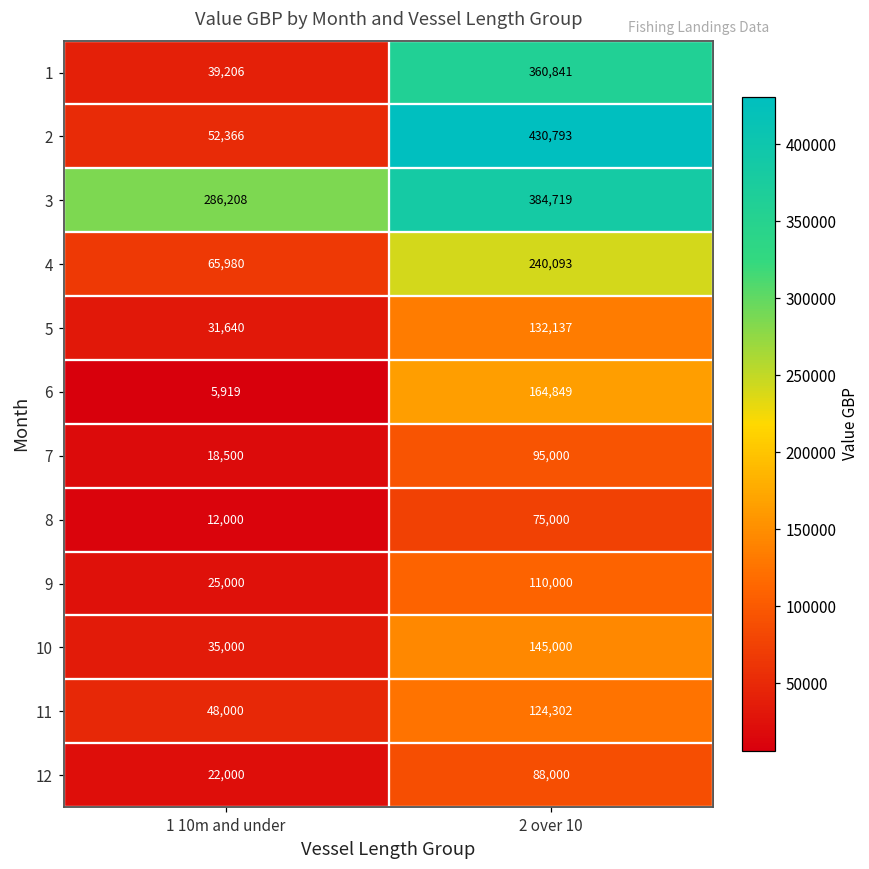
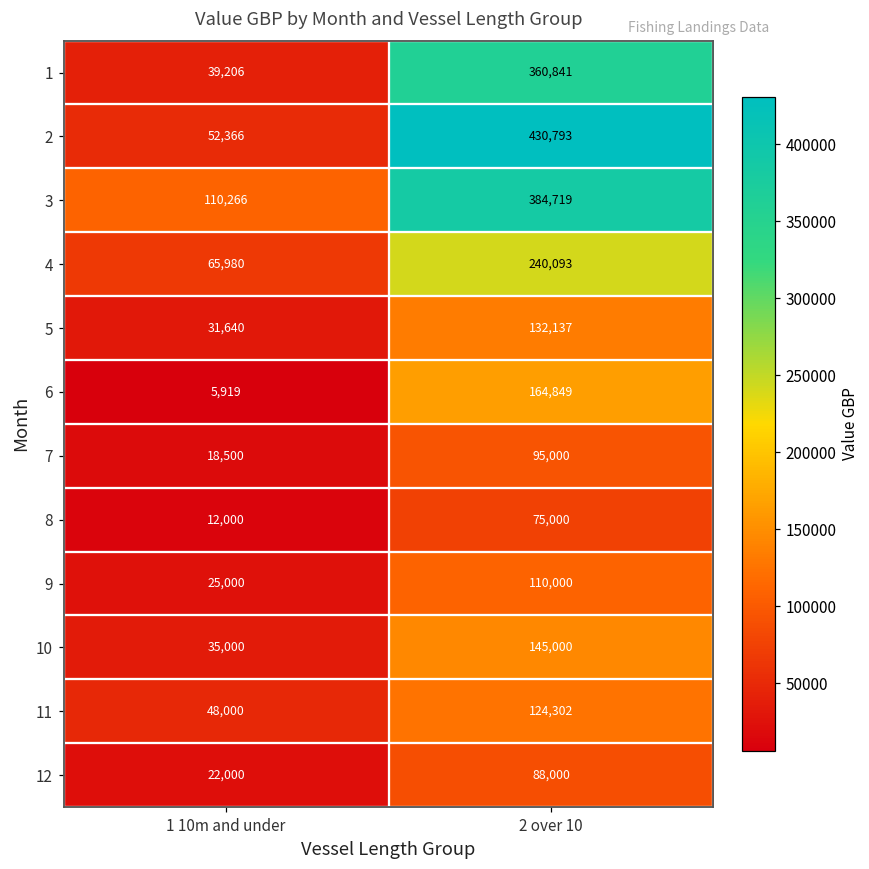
  {
    "1": {
      "1 10m and under": "39,206",
      "2 over 10": "360,841"
    },
    "2": {
      "1 10m and under": "52,366",
      "2 over 10": "430,793"
    },
    "3": {
-     "1 10m and under": "286,208",
+     "1 10m and under": "110,266",
      "2 over 10": "384,719"
    },
    "4": {
      "1 10m and under": "65,980",
      "2 over 10": "240,093"
    },
    "5": {
      "1 10m and under": "31,640",
      "2 over 10": "132,137"
    },
    "6": {
      "1 10m and under": "5,919",
      "2 over 10": "164,849"
    },
    "7": {
      "1 10m and under": "18,500",
      "2 over 10": "95,000"
    },
    "8": {
      "1 10m and under": "12,000",
      "2 over 10": "75,000"
    },
    "9": {
      "1 10m and under": "25,000",
      "2 over 10": "110,000"
    },
    "10": {
      "1 10m and under": "35,000",
      "2 over 10": "145,000"
    },
    "11": {
      "1 10m and under": "48,000",
      "2 over 10": "124,302"
    },
    "12": {
      "1 10m and under": "22,000",
      "2 over 10": "88,000"
    }
  }
